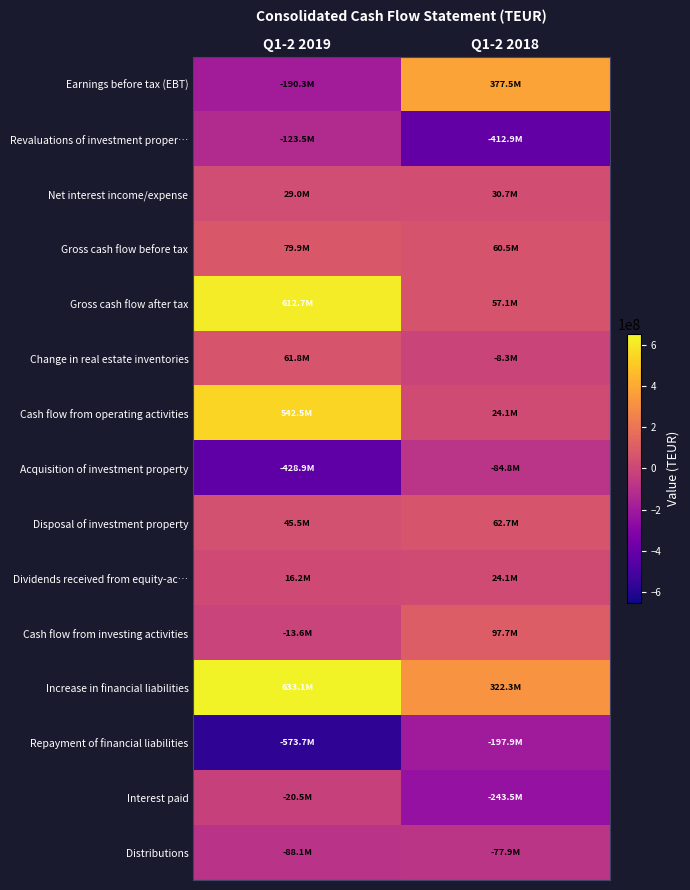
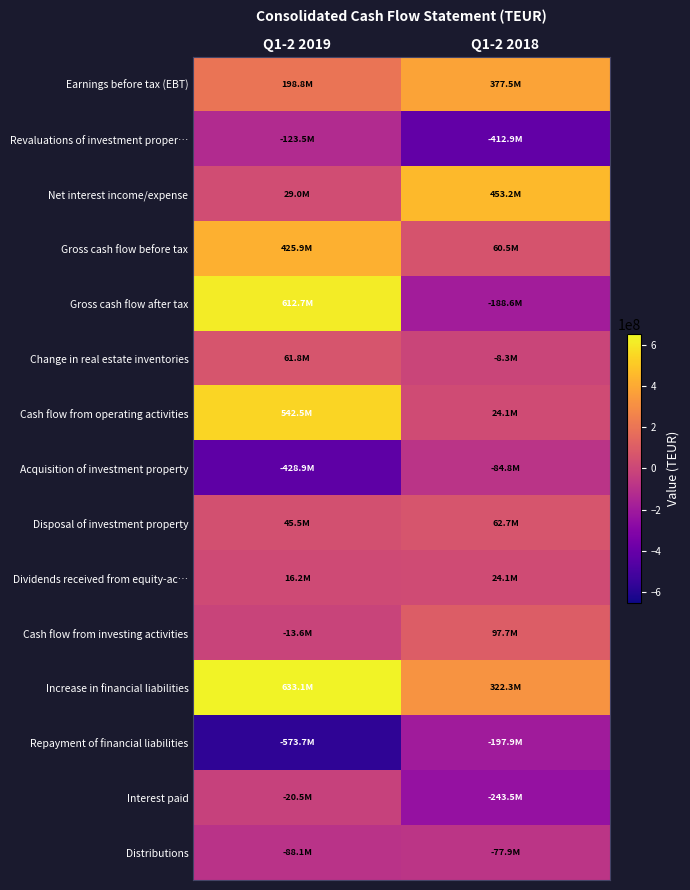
  {
    "Earnings before tax (EBT)": {
-     "Q1-2 2019": "-190.3M",
+     "Q1-2 2019": "198.8M",
      "Q1-2 2018": "377.5M"
    },
    "Revaluations of investment proper…": {
      "Q1-2 2019": "-123.5M",
      "Q1-2 2018": "-412.9M"
    },
    "Net interest income/expense": {
      "Q1-2 2019": "29.0M",
-     "Q1-2 2018": "30.7M"
+     "Q1-2 2018": "453.2M"
    },
    "Gross cash flow before tax": {
-     "Q1-2 2019": "79.9M",
+     "Q1-2 2019": "425.9M",
      "Q1-2 2018": "60.5M"
    },
    "Gross cash flow after tax": {
      "Q1-2 2019": "612.7M",
-     "Q1-2 2018": "57.1M"
+     "Q1-2 2018": "-188.6M"
    },
    "Change in real estate inventories": {
      "Q1-2 2019": "61.8M",
      "Q1-2 2018": "-8.3M"
    },
    "Cash flow from operating activities": {
      "Q1-2 2019": "542.5M",
      "Q1-2 2018": "24.1M"
    },
    "Acquisition of investment property": {
      "Q1-2 2019": "-428.9M",
      "Q1-2 2018": "-84.8M"
    },
    "Disposal of investment property": {
      "Q1-2 2019": "45.5M",
      "Q1-2 2018": "62.7M"
    },
    "Dividends received from equity-ac…": {
      "Q1-2 2019": "16.2M",
      "Q1-2 2018": "24.1M"
    },
    "Cash flow from investing activities": {
      "Q1-2 2019": "-13.6M",
      "Q1-2 2018": "97.7M"
    },
    "Increase in financial liabilities": {
      "Q1-2 2019": "633.1M",
      "Q1-2 2018": "322.3M"
    },
    "Repayment of financial liabilities": {
      "Q1-2 2019": "-573.7M",
      "Q1-2 2018": "-197.9M"
    },
    "Interest paid": {
      "Q1-2 2019": "-20.5M",
      "Q1-2 2018": "-243.5M"
    },
    "Distributions": {
      "Q1-2 2019": "-88.1M",
      "Q1-2 2018": "-77.9M"
    }
  }
